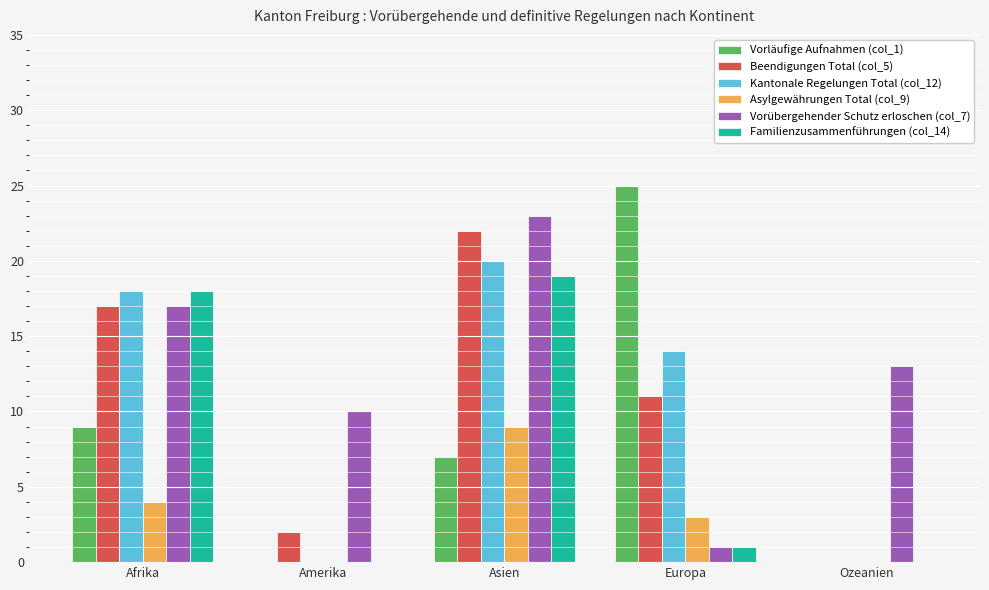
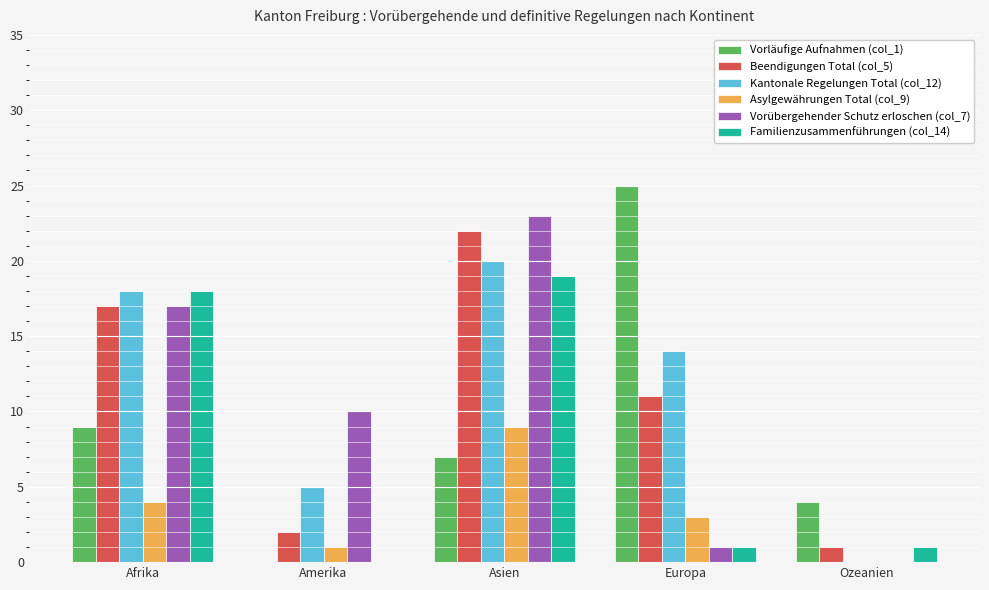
  {
    "Vorläufige Aufnahmen (col_1)": {
      "Afrika": 9,
      "Amerika": 0,
      "Asien": 7,
      "Europa": 25,
-     "Ozeanien": 0
+     "Ozeanien": 4
    },
    "Beendigungen Total (col_5)": {
      "Afrika": 17,
      "Amerika": 2,
      "Asien": 22,
      "Europa": 11,
-     "Ozeanien": 0
+     "Ozeanien": 1
    },
    "Kantonale Regelungen Total (col_12)": {
      "Afrika": 18,
-     "Amerika": 0,
+     "Amerika": 5,
      "Asien": 20,
      "Europa": 14,
      "Ozeanien": 0
    },
    "Asylgewährungen Total (col_9)": {
      "Afrika": 4,
-     "Amerika": 0,
+     "Amerika": 1,
      "Asien": 9,
      "Europa": 3,
      "Ozeanien": 0
    },
    "Vorübergehender Schutz erloschen (col_7)": {
      "Afrika": 17,
      "Amerika": 10,
      "Asien": 23,
      "Europa": 1,
-     "Ozeanien": 13
+     "Ozeanien": 0
    },
    "Familienzusammenführungen (col_14)": {
      "Afrika": 18,
      "Amerika": 0,
      "Asien": 19,
      "Europa": 1,
-     "Ozeanien": 0
+     "Ozeanien": 1
    }
  }
